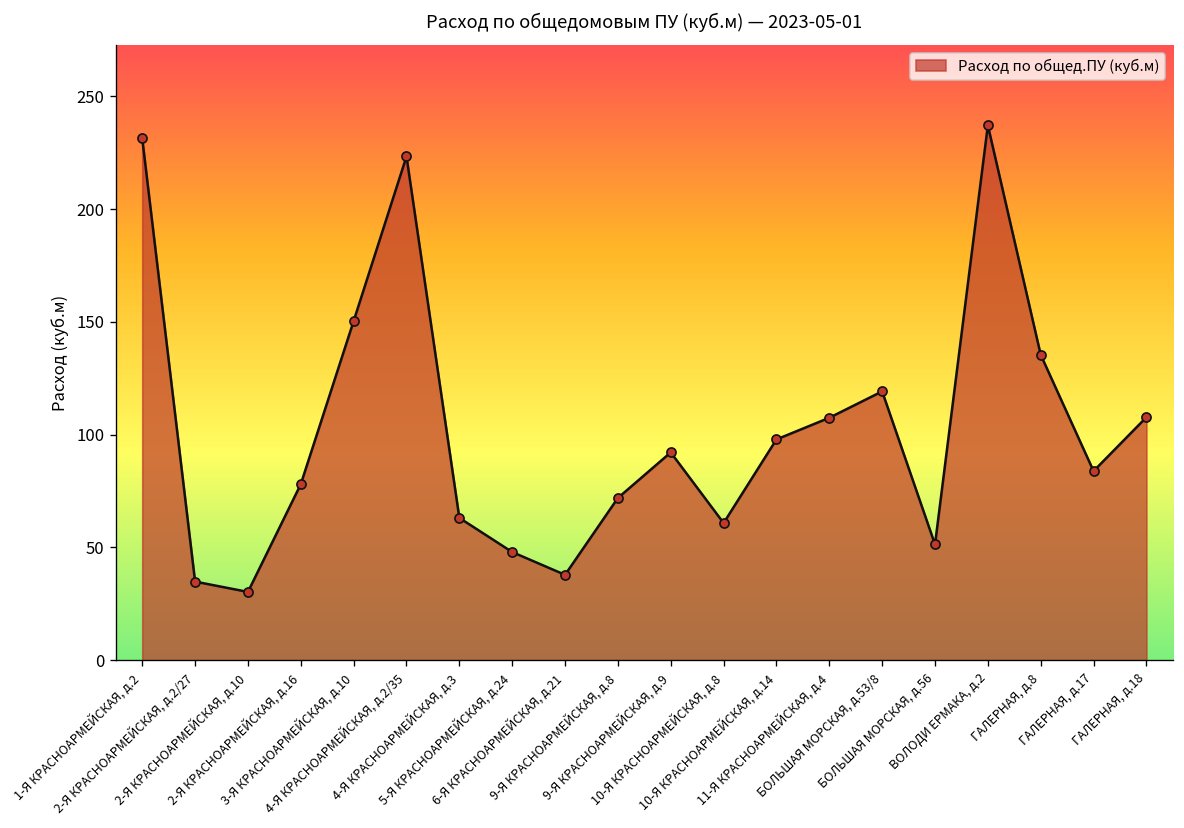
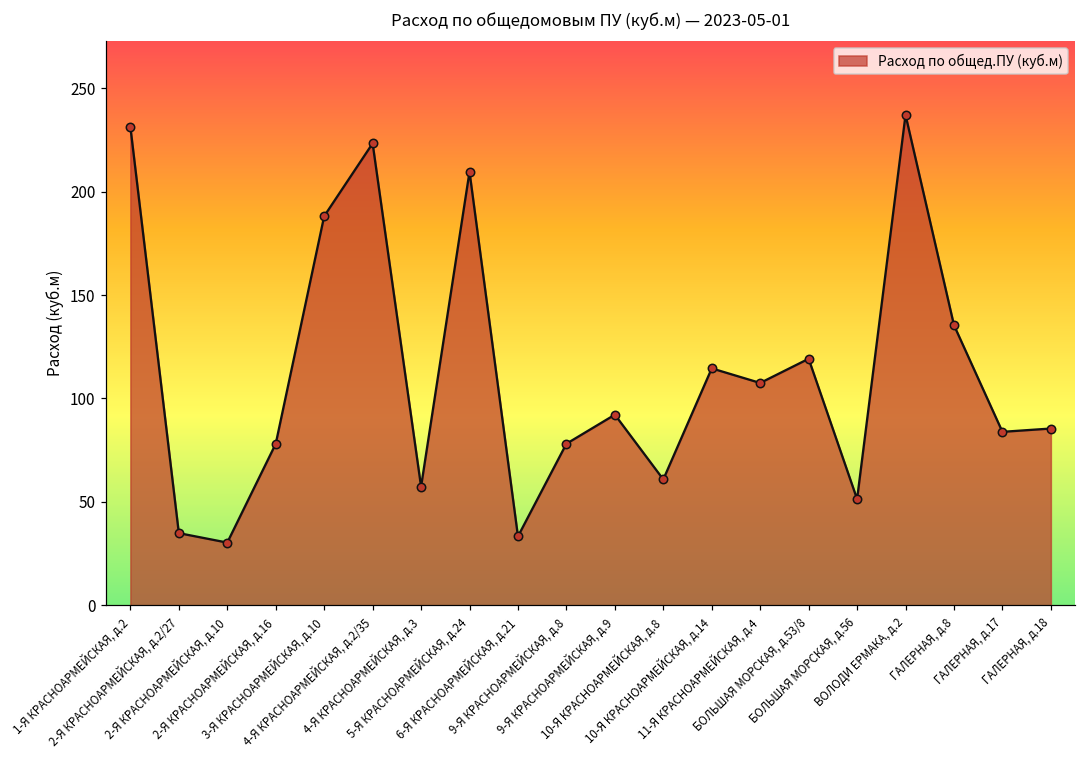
  {
    "1-Я КРАСНОАРМЕЙСКАЯ, д.2": 231,
    "2-Я КРАСНОАРМЕЙСКАЯ, д.2/27": 35,
    "2-Я КРАСНОАРМЕЙСКАЯ, д.10": 30,
    "2-Я КРАСНОАРМЕЙСКАЯ, д.16": 78,
-   "3-Я КРАСНОАРМЕЙСКАЯ, д.10": 150,
+   "3-Я КРАСНОАРМЕЙСКАЯ, д.10": 188,
    "4-Я КРАСНОАРМЕЙСКАЯ, д.2/35": 223,
-   "4-Я КРАСНОАРМЕЙСКАЯ, д.3": 63,
-   "5-Я КРАСНОАРМЕЙСКАЯ, д.24": 48,
-   "6-Я КРАСНОАРМЕЙСКАЯ, д.21": 38,
-   "9-Я КРАСНОАРМЕЙСКАЯ, д.8": 72,
+   "4-Я КРАСНОАРМЕЙСКАЯ, д.3": 57,
+   "5-Я КРАСНОАРМЕЙСКАЯ, д.24": 210,
+   "6-Я КРАСНОАРМЕЙСКАЯ, д.21": 33,
+   "9-Я КРАСНОАРМЕЙСКАЯ, д.8": 78,
    "9-Я КРАСНОАРМЕЙСКАЯ, д.9": 92,
    "10-Я КРАСНОАРМЕЙСКАЯ, д.8": 61,
-   "10-Я КРАСНОАРМЕЙСКАЯ, д.14": 98,
+   "10-Я КРАСНОАРМЕЙСКАЯ, д.14": 115,
    "11-Я КРАСНОАРМЕЙСКАЯ, д.4": 108,
    "БОЛЬШАЯ МОРСКАЯ, д.53/8": 119,
    "БОЛЬШАЯ МОРСКАЯ, д.56": 51,
    "ВОЛОДИ ЕРМАКА, д.2": 237,
    "ГАЛЕРНАЯ, д.8": 135,
    "ГАЛЕРНАЯ, д.17": 84,
-   "ГАЛЕРНАЯ, д.18": 108
+   "ГАЛЕРНАЯ, д.18": 85
  }
